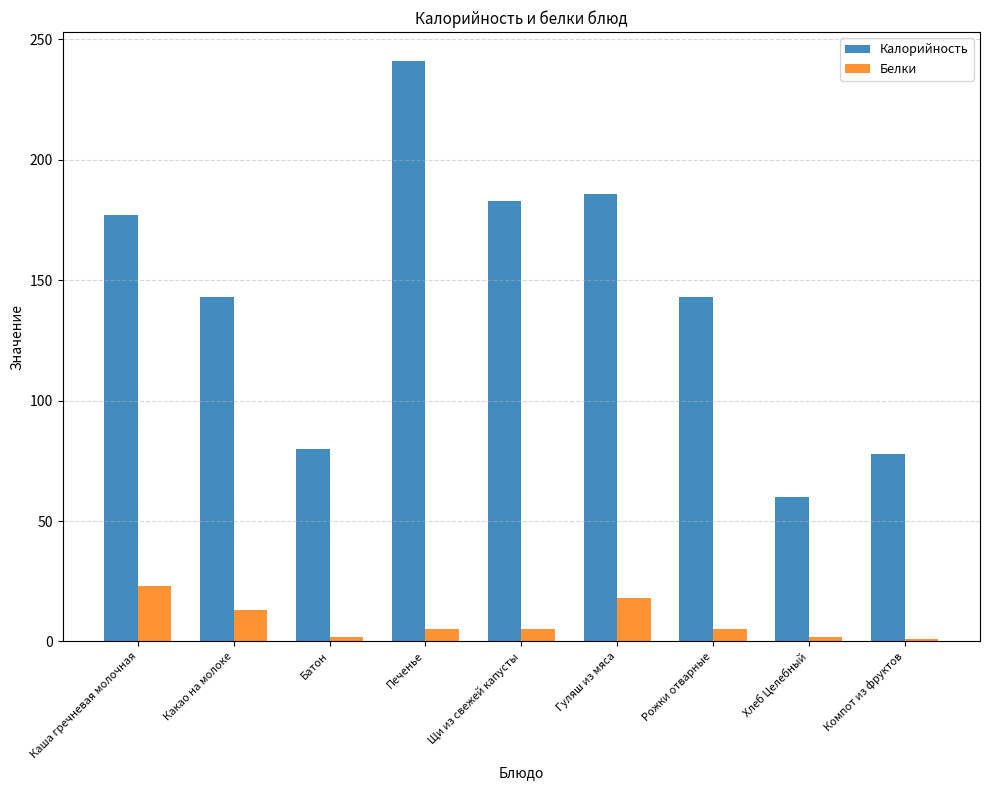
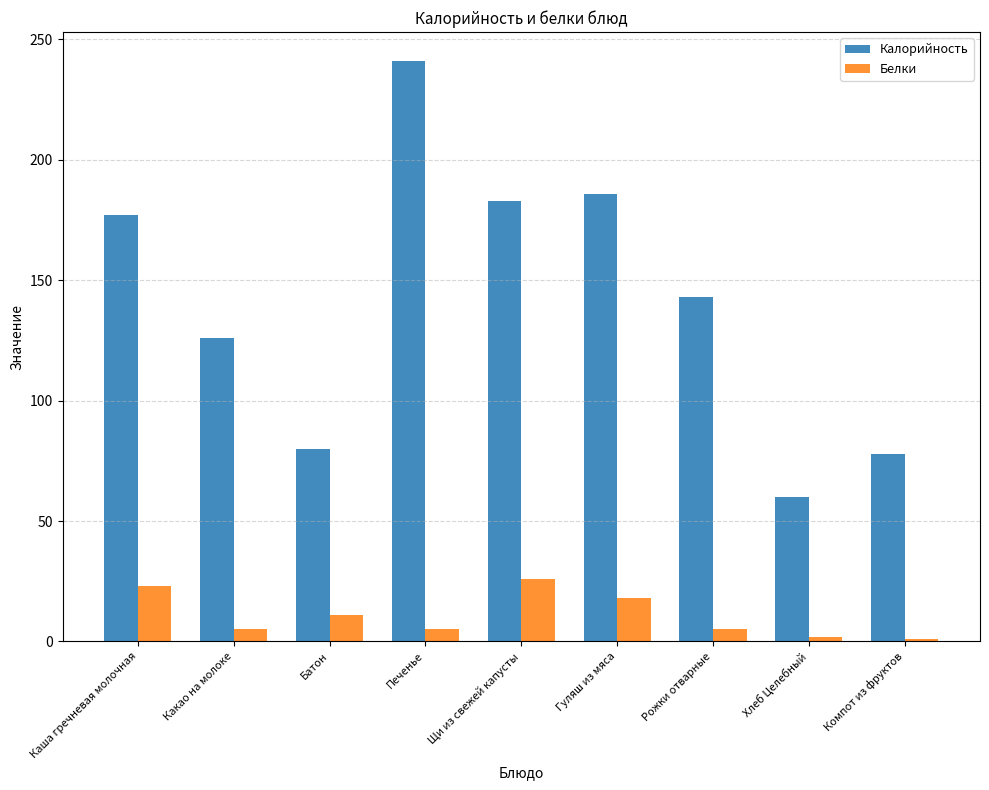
  {
    "Калорийность": {
      "Каша гречневая молочная": 177,
-     "Какао на молоке": 143,
+     "Какао на молоке": 126,
      "Батон": 80,
      "Печенье": 241,
      "Щи из свежей капусты": 183,
      "Гуляш из мяса": 186,
      "Рожки отварные": 143,
      "Хлеб Целебный": 60,
      "Компот из фруктов": 78
    },
    "Белки": {
      "Каша гречневая молочная": 23,
-     "Какао на молоке": 13,
-     "Батон": 2,
+     "Какао на молоке": 5,
+     "Батон": 11,
      "Печенье": 5,
-     "Щи из свежей капусты": 5,
+     "Щи из свежей капусты": 26,
      "Гуляш из мяса": 18,
      "Рожки отварные": 5,
      "Хлеб Целебный": 2
    }
  }
